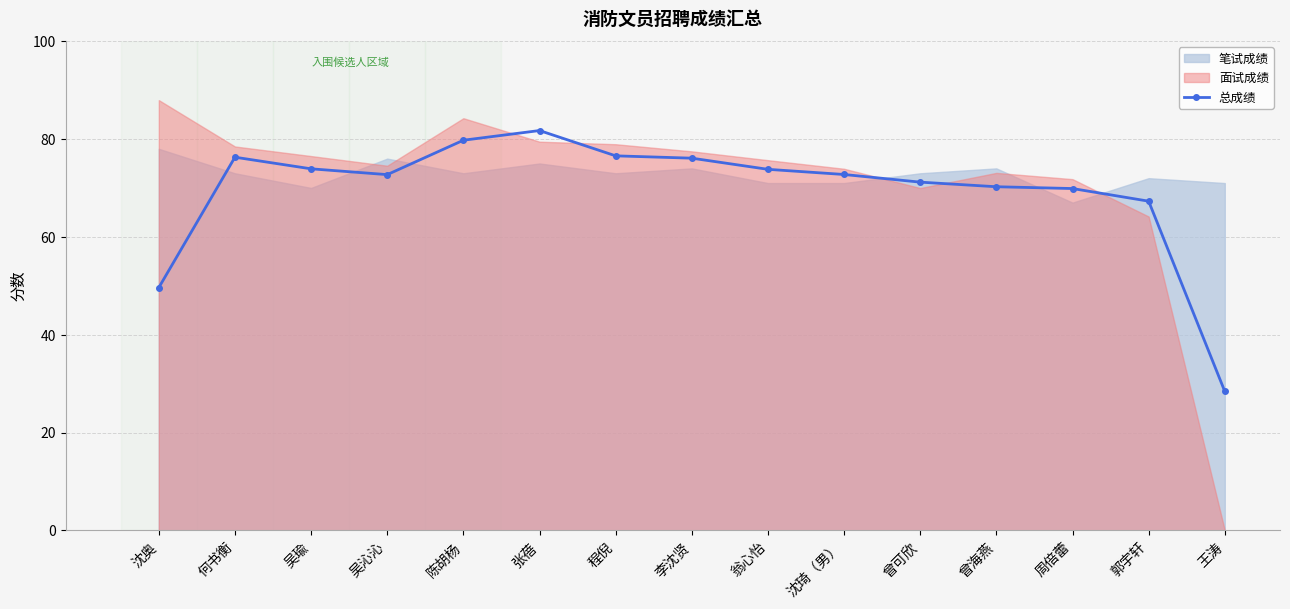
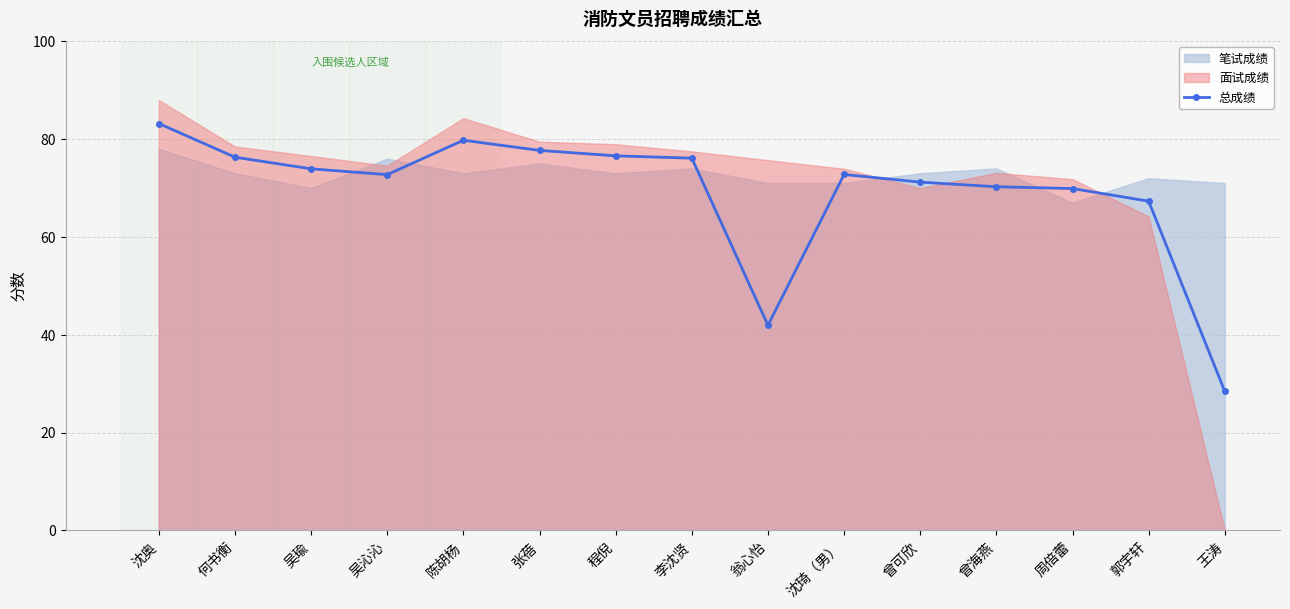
  {
    "总成绩": {
-     "沈奥": 50,
+     "沈奥": 83,
      "何书衡": 76,
      "吴瑜": 74,
      "吴沁沁": 73,
      "陈胡杨": 80,
-     "张蓓": 82,
+     "张蓓": 78,
      "程倪": 77,
      "李沈贤": 76,
-     "翁心怡": 74,
+     "翁心怡": 42,
      "沈琦（男）": 73,
      "曾可欣": 71,
      "曾海燕": 70,
      "周倍蕾": 70,
      "郭宇轩": 67,
      "王涛": 28
    },
    "笔试成绩": {
      "沈奥": 78,
      "何书衡": 73,
      "吴瑜": 70,
      "吴沁沁": 76,
      "陈胡杨": 73,
      "张蓓": 75,
      "程倪": 73,
      "李沈贤": 74,
      "翁心怡": 71,
      "沈琦（男）": 71,
      "曾可欣": 73,
      "曾海燕": 74,
      "周倍蕾": 67,
      "郭宇轩": 72,
      "王涛": 71
    },
    "面试成绩": {
      "沈奥": 88,
      "何书衡": 78,
      "吴瑜": 77,
      "吴沁沁": 75,
      "陈胡杨": 84,
      "张蓓": 79,
      "程倪": 79,
      "李沈贤": 77,
      "翁心怡": 76,
      "沈琦（男）": 74,
      "曾可欣": 70,
      "曾海燕": 73,
      "周倍蕾": 72,
      "郭宇轩": 64,
      "王涛": 0
    }
  }
